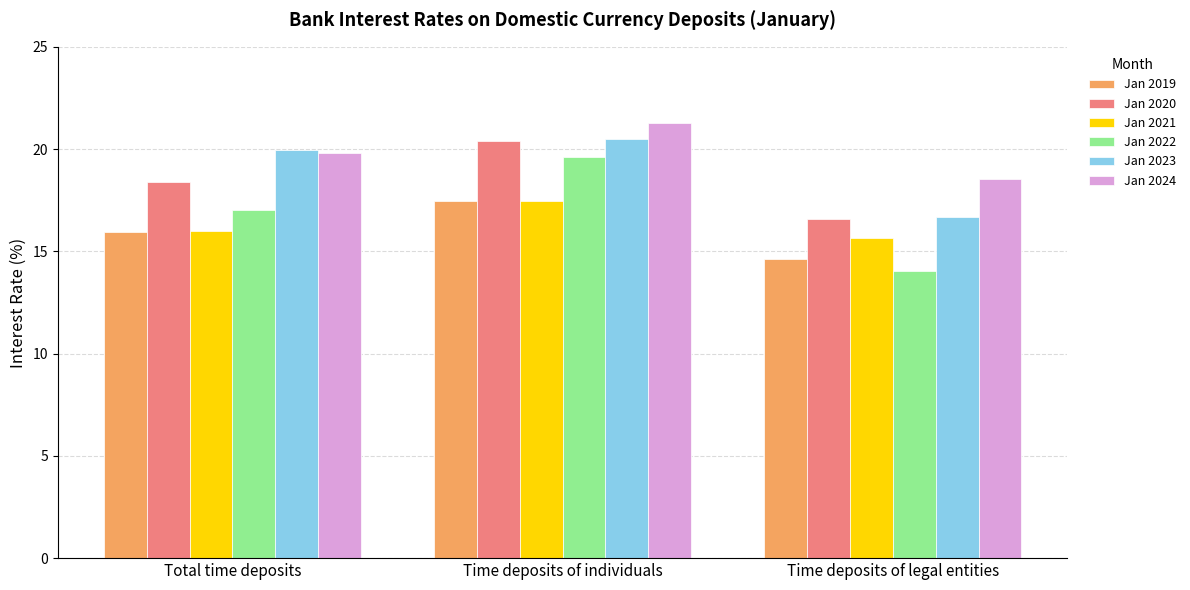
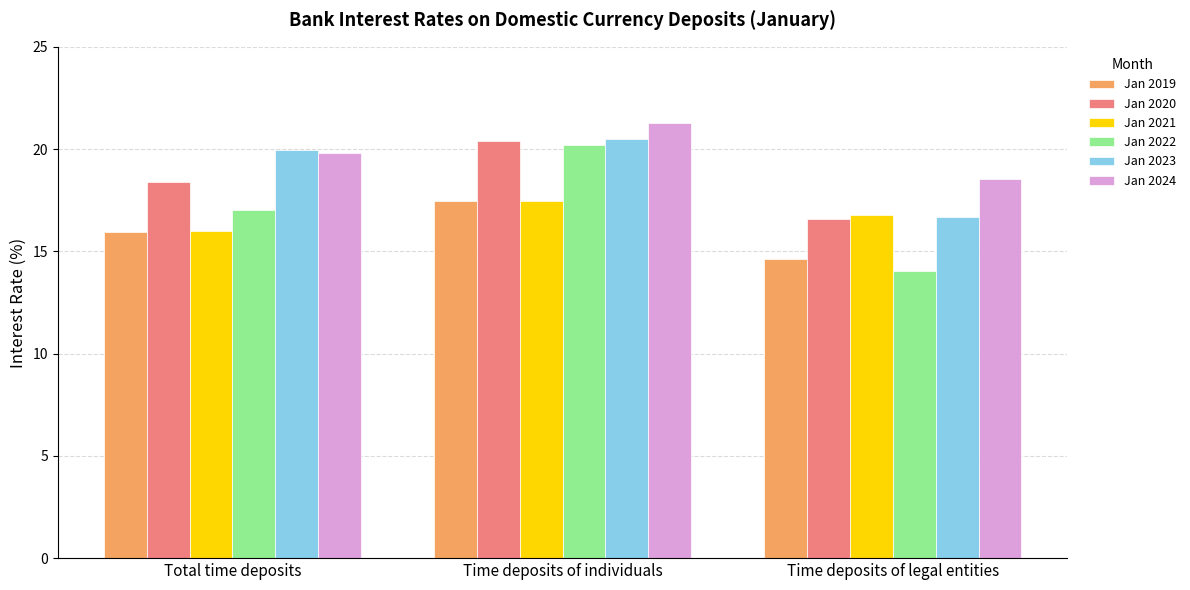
  {
    "Jan 2021": {
      "Total time deposits": 16.0,
      "Time deposits of individuals": 17.4,
-     "Time deposits of legal entities": 15.7
+     "Time deposits of legal entities": 16.8
    },
    "Jan 2022": {
      "Total time deposits": 17.0,
-     "Time deposits of individuals": 19.6,
+     "Time deposits of individuals": 20.2,
      "Time deposits of legal entities": 14.0
    },
    "Jan 2023": {
      "Total time deposits": 19.9,
      "Time deposits of individuals": 20.5,
      "Time deposits of legal entities": 16.7
    },
    "Jan 2024": {
      "Total time deposits": 19.8,
      "Time deposits of individuals": 21.3,
      "Time deposits of legal entities": 18.5
    }
  }
